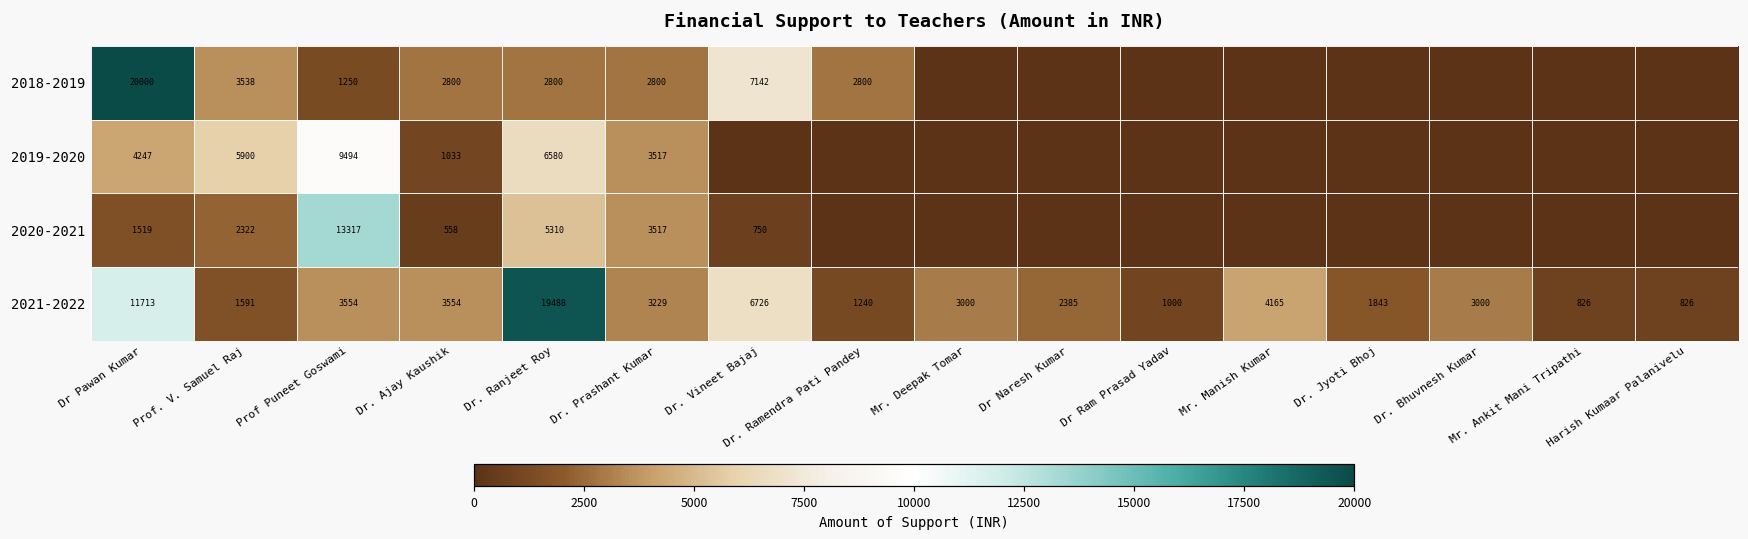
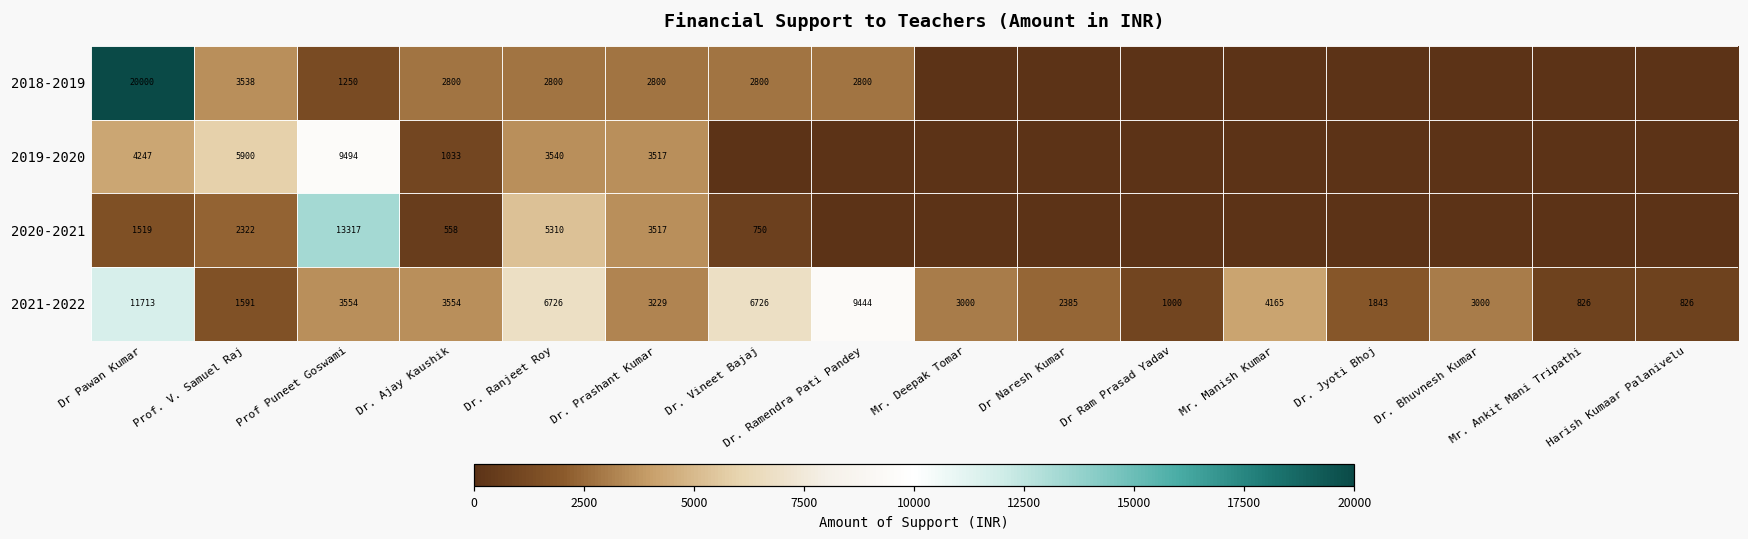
  {
    "2018-2019": {
      "Dr Pawan Kumar": 20000,
      "Prof. V. Samuel Raj": 3538,
      "Prof Puneet Goswami": 1250,
      "Dr. Ajay Kaushik": 2800,
      "Dr. Ranjeet Roy": 2800,
      "Dr. Prashant Kumar": 2800,
-     "Dr. Vineet Bajaj": 7142,
+     "Dr. Vineet Bajaj": 2800,
      "Dr. Ramendra Pati Pandey": 2800
    },
    "2019-2020": {
      "Dr Pawan Kumar": 4247,
      "Prof. V. Samuel Raj": 5900,
      "Prof Puneet Goswami": 9494,
      "Dr. Ajay Kaushik": 1033,
-     "Dr. Ranjeet Roy": 6580,
+     "Dr. Ranjeet Roy": 3540,
      "Dr. Prashant Kumar": 3517
    },
    "2020-2021": {
      "Dr Pawan Kumar": 1519,
      "Prof. V. Samuel Raj": 2322,
      "Prof Puneet Goswami": 13317,
      "Dr. Ajay Kaushik": 558,
      "Dr. Ranjeet Roy": 5310,
      "Dr. Prashant Kumar": 3517,
      "Dr. Vineet Bajaj": 750
    },
    "2021-2022": {
      "Dr Pawan Kumar": 11713,
      "Prof. V. Samuel Raj": 1591,
      "Prof Puneet Goswami": 3554,
      "Dr. Ajay Kaushik": 3554,
-     "Dr. Ranjeet Roy": 19488,
+     "Dr. Ranjeet Roy": 6726,
      "Dr. Prashant Kumar": 3229,
      "Dr. Vineet Bajaj": 6726,
-     "Dr. Ramendra Pati Pandey": 1240,
+     "Dr. Ramendra Pati Pandey": 9444,
      "Mr. Deepak Tomar": 3000,
      "Dr Naresh Kumar": 2385,
      "Dr Ram Prasad Yadav": 1000,
      "Mr. Manish Kumar": 4165,
      "Dr. Jyoti Bhoj": 1843,
      "Dr. Bhuvnesh Kumar": 3000,
      "Mr. Ankit Mani Tripathi": 826,
      "Harish Kumaar Palanivelu": 826
    }
  }
